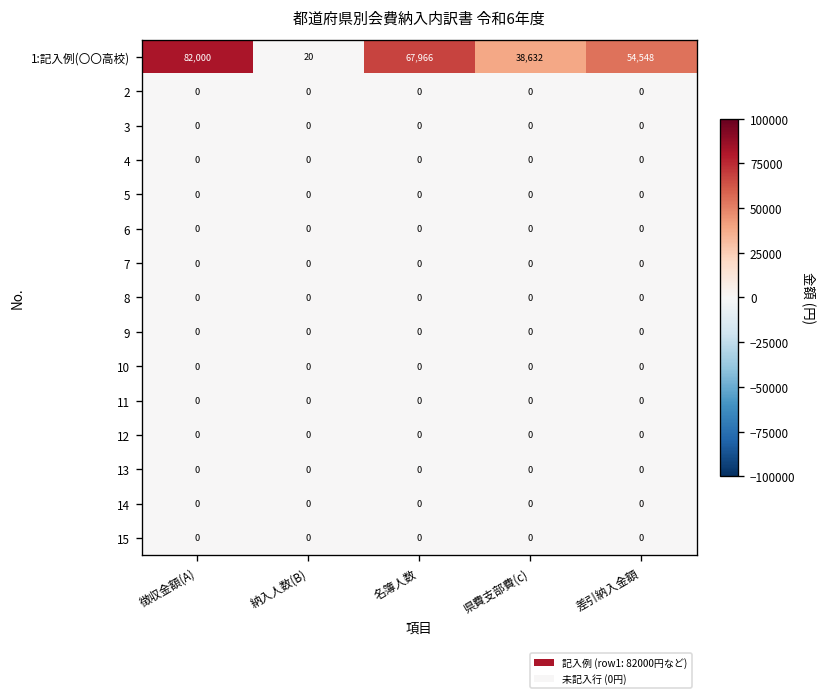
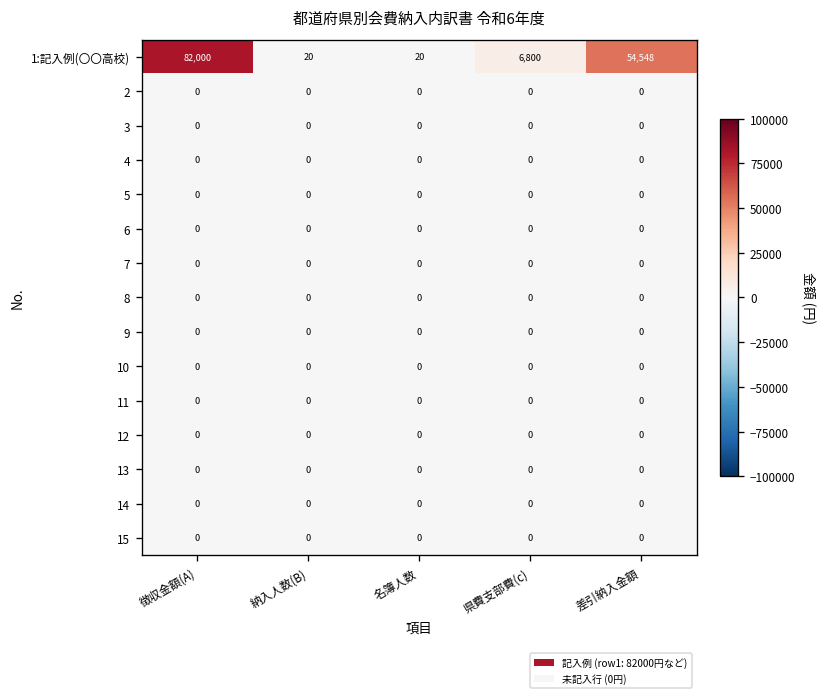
  {
    "1:記入例(〇〇高校)": {
      "徴収金額(A)": "82,000",
      "納入人数(B)": "20",
-     "名簿人数": "67,966",
-     "県費支部費(c)": "38,632",
+     "名簿人数": "20",
+     "県費支部費(c)": "6,800",
      "差引納入金額": "54,548"
    },
    "2": {
      "徴収金額(A)": "0",
      "納入人数(B)": "0",
      "名簿人数": "0",
      "県費支部費(c)": "0",
      "差引納入金額": "0"
    },
    "3": {
      "徴収金額(A)": "0",
      "納入人数(B)": "0",
      "名簿人数": "0",
      "県費支部費(c)": "0",
      "差引納入金額": "0"
    },
    "4": {
      "徴収金額(A)": "0",
      "納入人数(B)": "0",
      "名簿人数": "0",
      "県費支部費(c)": "0",
      "差引納入金額": "0"
    },
    "5": {
      "徴収金額(A)": "0",
      "納入人数(B)": "0",
      "名簿人数": "0",
      "県費支部費(c)": "0",
      "差引納入金額": "0"
    },
    "6": {
      "徴収金額(A)": "0",
      "納入人数(B)": "0",
      "名簿人数": "0",
      "県費支部費(c)": "0",
      "差引納入金額": "0"
    },
    "7": {
      "徴収金額(A)": "0",
      "納入人数(B)": "0",
      "名簿人数": "0",
      "県費支部費(c)": "0",
      "差引納入金額": "0"
    },
    "8": {
      "徴収金額(A)": "0",
      "納入人数(B)": "0",
      "名簿人数": "0",
      "県費支部費(c)": "0",
      "差引納入金額": "0"
    },
    "9": {
      "徴収金額(A)": "0",
      "納入人数(B)": "0",
      "名簿人数": "0",
      "県費支部費(c)": "0",
      "差引納入金額": "0"
    },
    "10": {
      "徴収金額(A)": "0",
      "納入人数(B)": "0",
      "名簿人数": "0",
      "県費支部費(c)": "0",
      "差引納入金額": "0"
    },
    "11": {
      "徴収金額(A)": "0",
      "納入人数(B)": "0",
      "名簿人数": "0",
      "県費支部費(c)": "0",
      "差引納入金額": "0"
    },
    "12": {
      "徴収金額(A)": "0",
      "納入人数(B)": "0",
      "名簿人数": "0",
      "県費支部費(c)": "0",
      "差引納入金額": "0"
    },
    "13": {
      "徴収金額(A)": "0",
      "納入人数(B)": "0",
      "名簿人数": "0",
      "県費支部費(c)": "0",
      "差引納入金額": "0"
    },
    "14": {
      "徴収金額(A)": "0",
      "納入人数(B)": "0",
      "名簿人数": "0",
      "県費支部費(c)": "0",
      "差引納入金額": "0"
    },
    "15": {
      "徴収金額(A)": "0",
      "納入人数(B)": "0",
      "名簿人数": "0",
      "県費支部費(c)": "0",
      "差引納入金額": "0"
    }
  }
